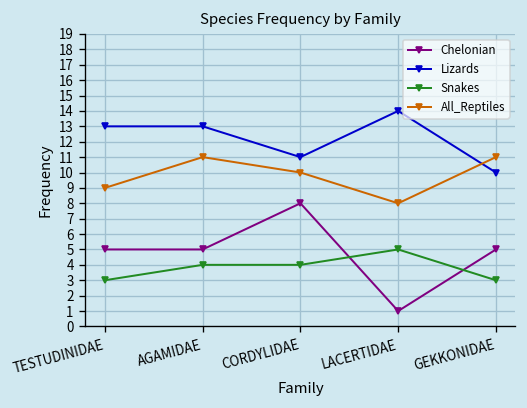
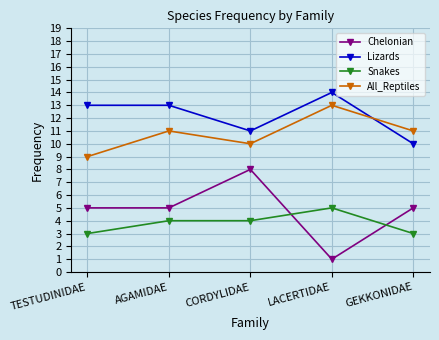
  {
    "Chelonian": {
      "TESTUDINIDAE": 5,
      "AGAMIDAE": 5,
      "CORDYLIDAE": 8,
      "LACERTIDAE": 1,
      "GEKKONIDAE": 5
    },
    "Lizards": {
      "TESTUDINIDAE": 13,
      "AGAMIDAE": 13,
      "CORDYLIDAE": 11,
      "LACERTIDAE": 14,
      "GEKKONIDAE": 10
    },
    "Snakes": {
      "TESTUDINIDAE": 3,
      "AGAMIDAE": 4,
      "CORDYLIDAE": 4,
      "LACERTIDAE": 5,
      "GEKKONIDAE": 3
    },
    "All_Reptiles": {
      "TESTUDINIDAE": 9,
      "AGAMIDAE": 11,
      "CORDYLIDAE": 10,
-     "LACERTIDAE": 8,
+     "LACERTIDAE": 13,
      "GEKKONIDAE": 11
    }
  }
